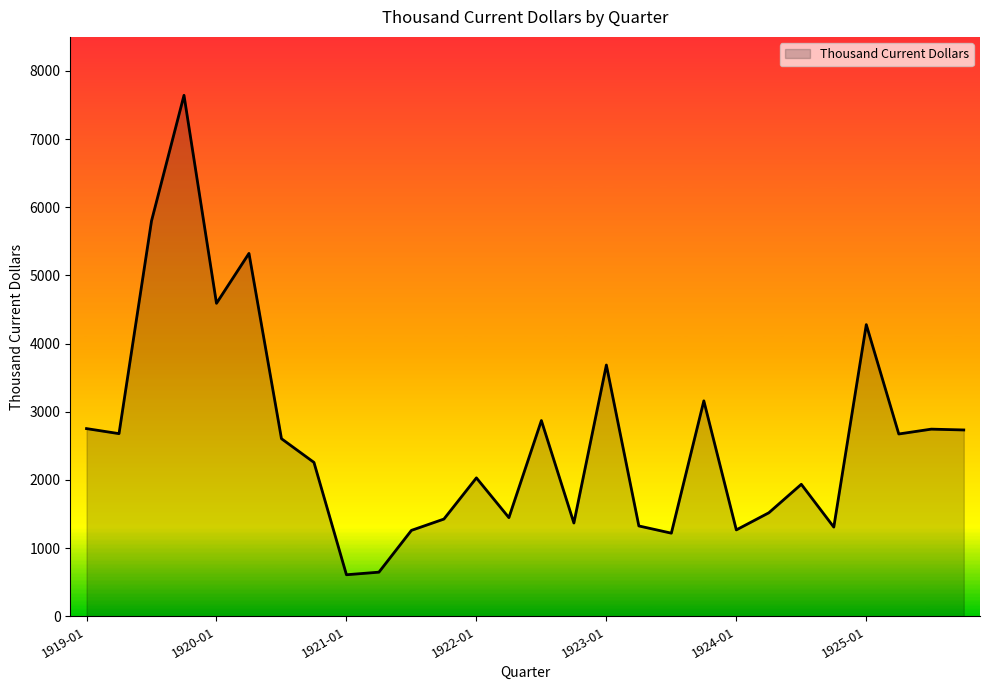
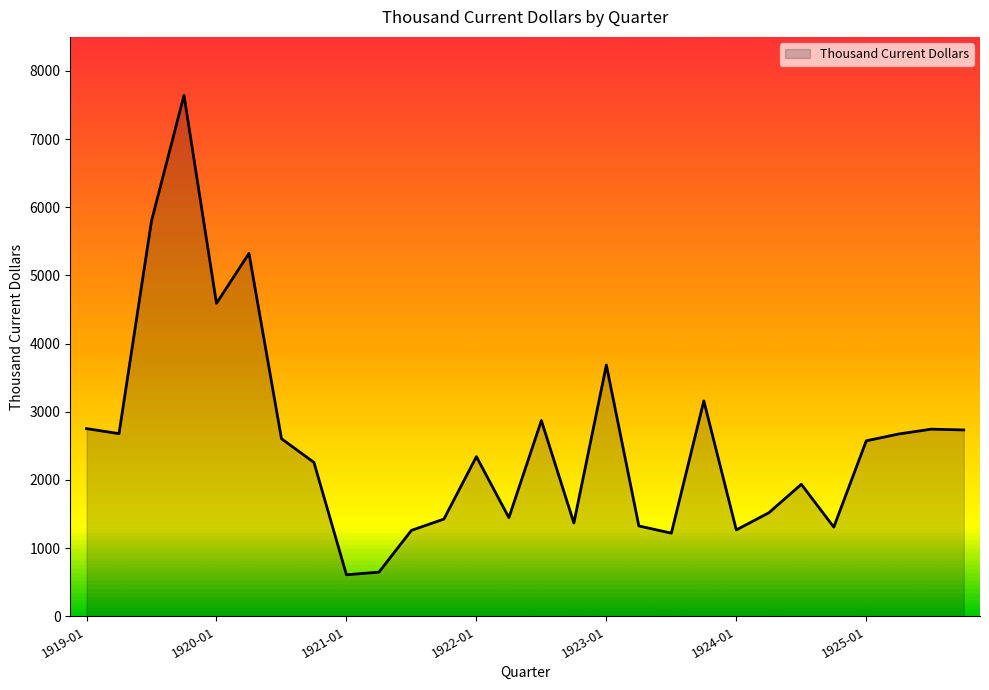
  {
    "1919-01": 2800,
    "1920-01": 4600,
    "1921-01": 600,
-   "1922-01": 2000,
+   "1922-01": 2300,
    "1923-01": 3700,
    "1924-01": 1300,
-   "1925-01": 4300
+   "1925-01": 2600
  }
